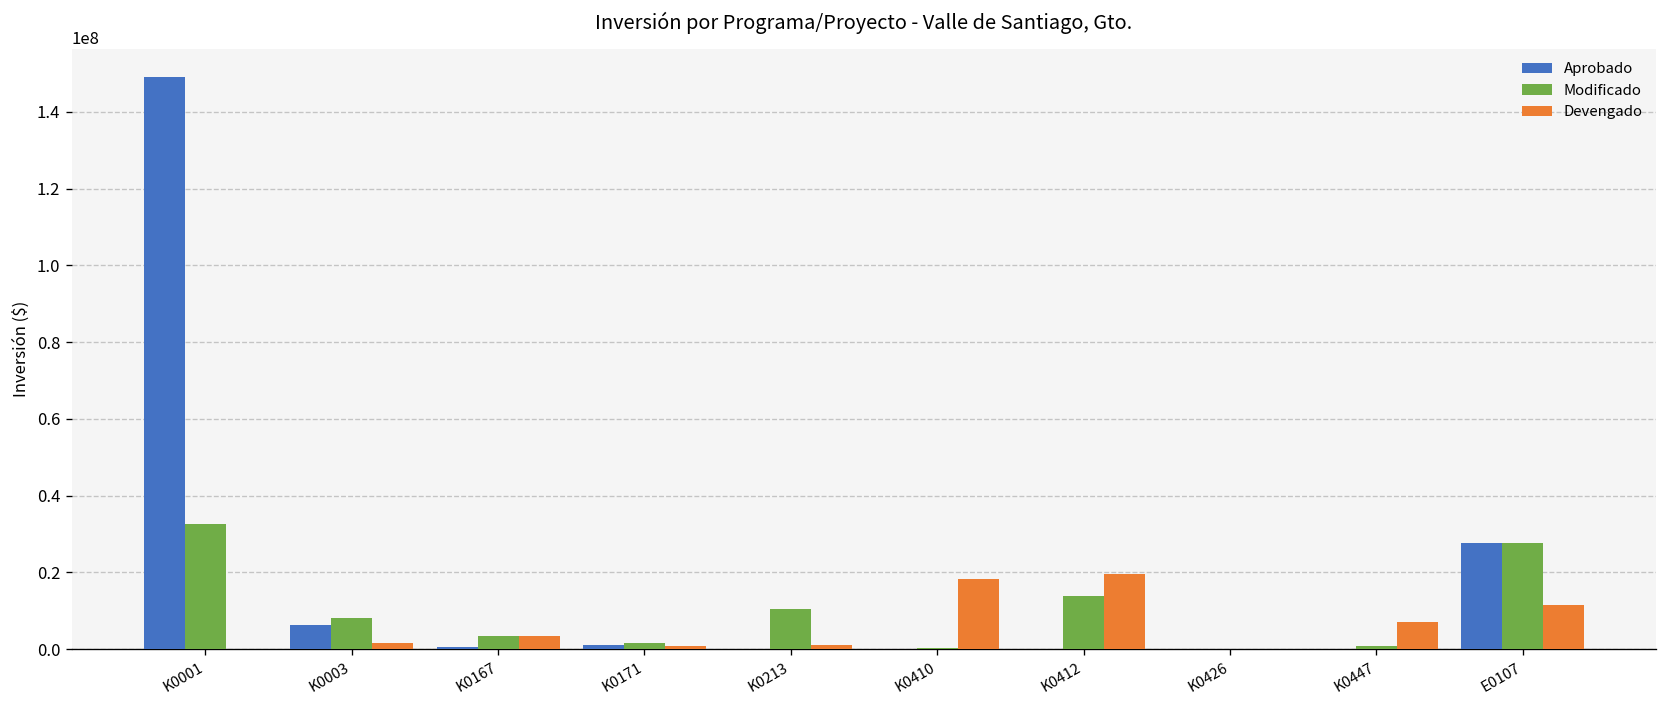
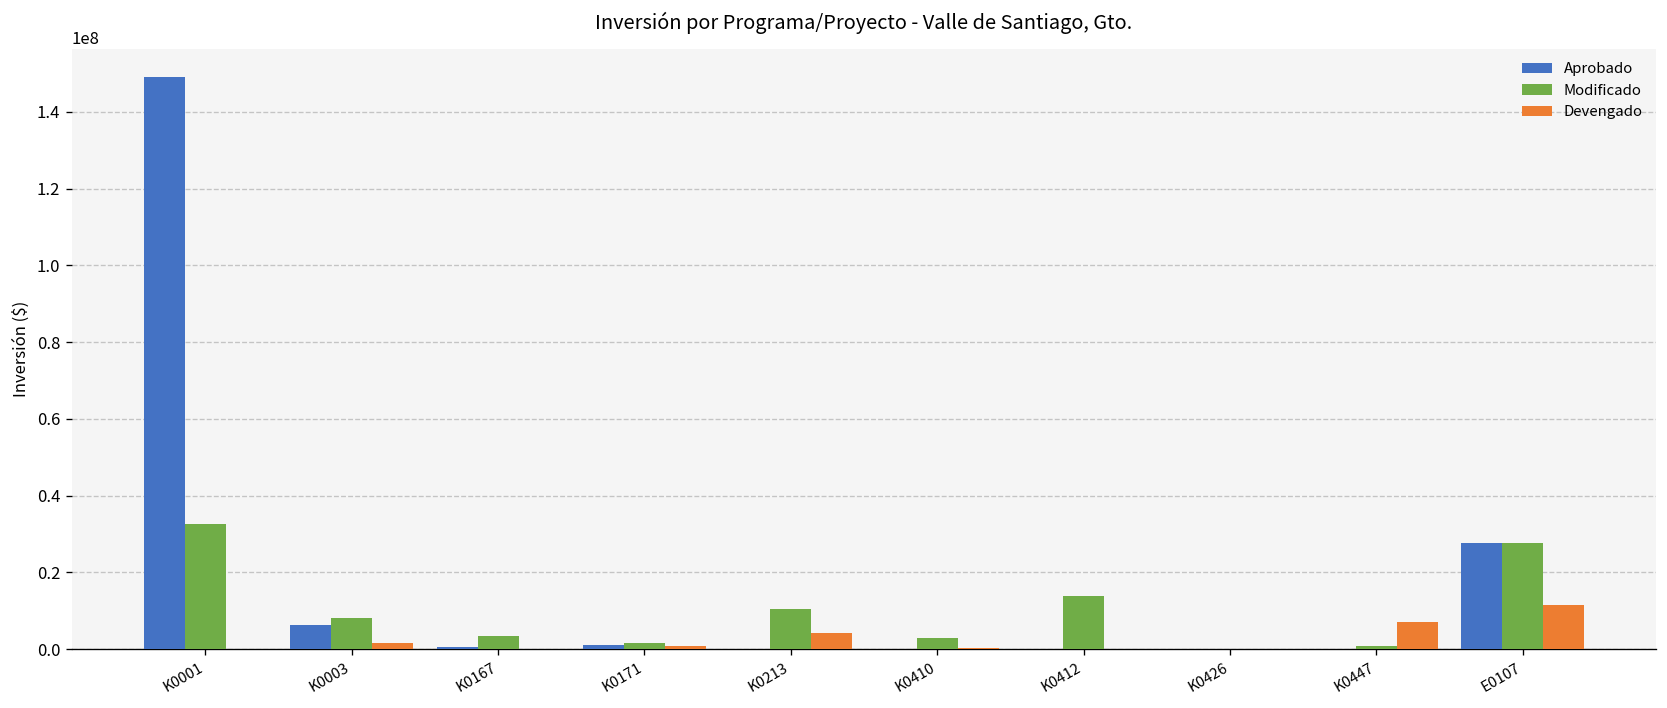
  {
    "Aprobado": {
      "K0001": 149000000,
      "K0003": 6000000,
      "K0171": 1000000,
      "K0213": 0,
      "K0410": 0,
      "K0412": 0,
      "K0426": 0,
      "K0447": 0,
      "E0107": 28000000
    },
    "Modificado": {
      "K0001": 33000000,
      "K0003": 8000000,
      "K0167": 4000000,
      "K0171": 2000000,
      "K0213": 11000000,
-     "K0410": 0,
+     "K0410": 3000000,
      "K0412": 14000000,
      "K0447": 1000000,
      "E0107": 28000000
    },
    "Devengado": {
      "K0001": 0,
      "K0003": 2000000,
-     "K0167": 4000000,
+     "K0167": 0,
      "K0171": 1000000,
-     "K0213": 1000000,
-     "K0410": 18000000,
-     "K0412": 20000000,
+     "K0213": 4000000,
+     "K0410": 0,
+     "K0412": 0,
      "K0447": 7000000,
      "E0107": 12000000
    }
  }
